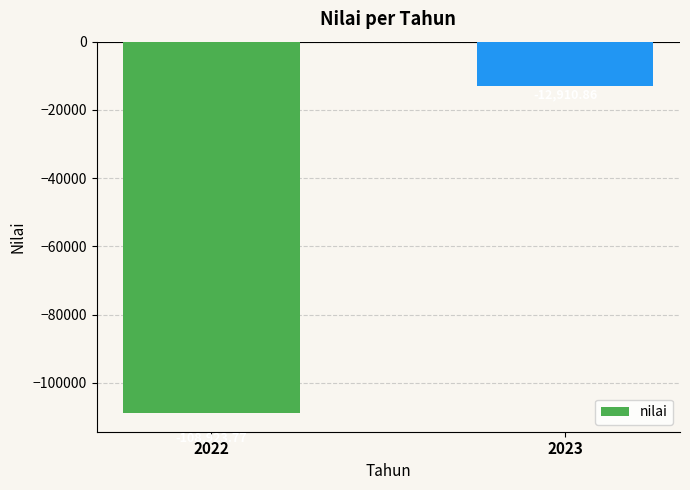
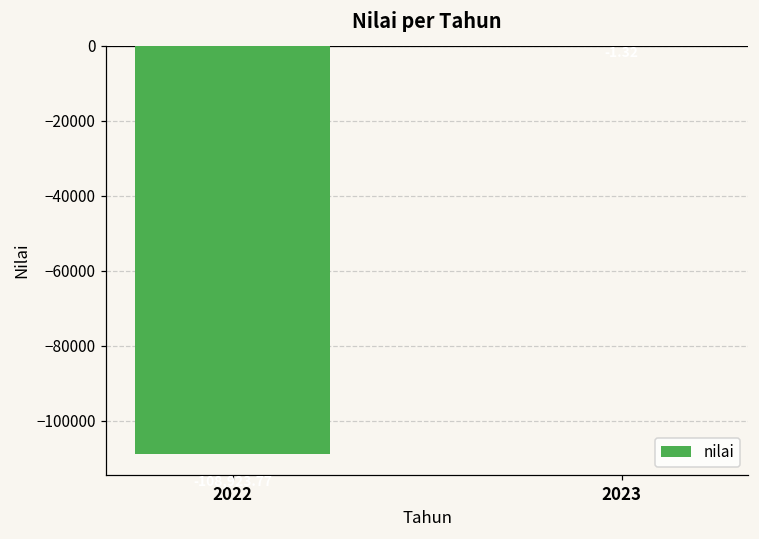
  {
    "2022": -109000,
-   "2023": -13000
+   "2023": 0
  }
